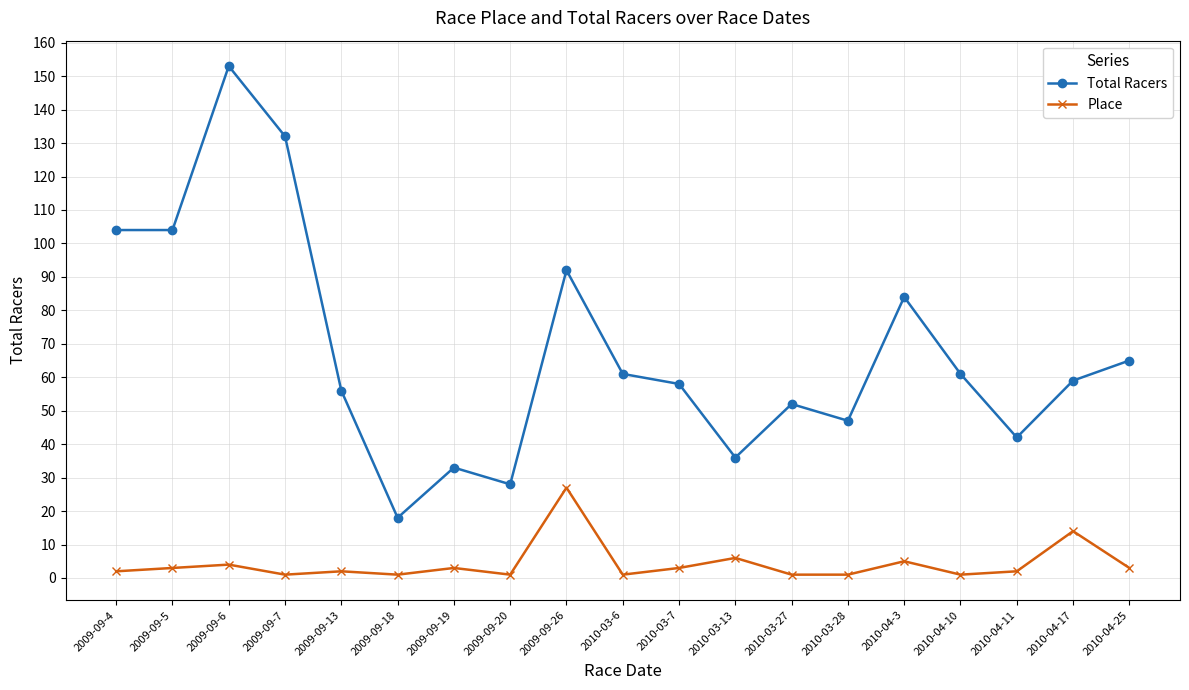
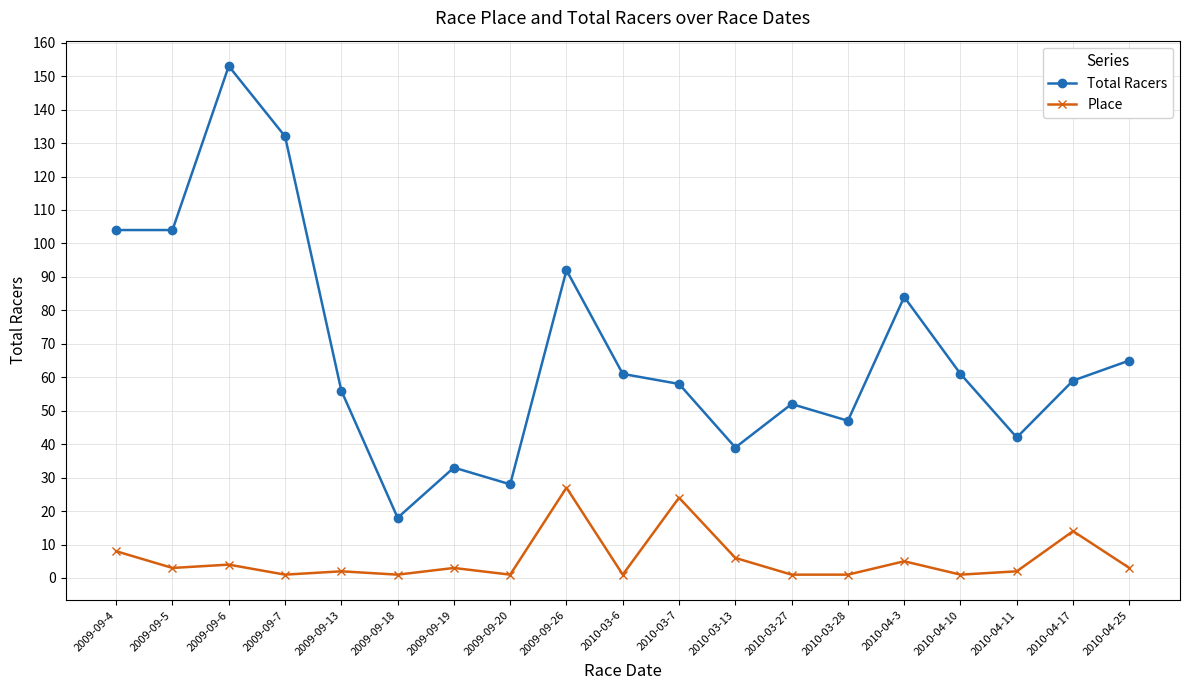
  {
    "Total Racers": {
      "2009-09-4": 104,
      "2009-09-5": 104,
      "2009-09-6": 153,
      "2009-09-7": 132,
      "2009-09-13": 56,
      "2009-09-18": 18,
      "2009-09-19": 33,
      "2009-09-20": 28,
      "2009-09-26": 92,
      "2010-03-6": 61,
      "2010-03-7": 58,
-     "2010-03-13": 36,
+     "2010-03-13": 39,
      "2010-03-27": 52,
      "2010-03-28": 47,
      "2010-04-3": 84,
      "2010-04-10": 61,
      "2010-04-11": 42,
      "2010-04-17": 59,
      "2010-04-25": 65
    },
    "Place": {
-     "2009-09-4": 2,
+     "2009-09-4": 8,
      "2009-09-5": 3,
      "2009-09-6": 4,
      "2009-09-7": 1,
      "2009-09-13": 2,
      "2009-09-18": 1,
      "2009-09-19": 3,
      "2009-09-20": 1,
      "2009-09-26": 27,
      "2010-03-6": 1,
-     "2010-03-7": 3,
+     "2010-03-7": 24,
      "2010-03-13": 6,
      "2010-03-27": 1,
      "2010-03-28": 1,
      "2010-04-3": 5,
      "2010-04-10": 1,
      "2010-04-11": 2,
      "2010-04-17": 14,
      "2010-04-25": 3
    }
  }
